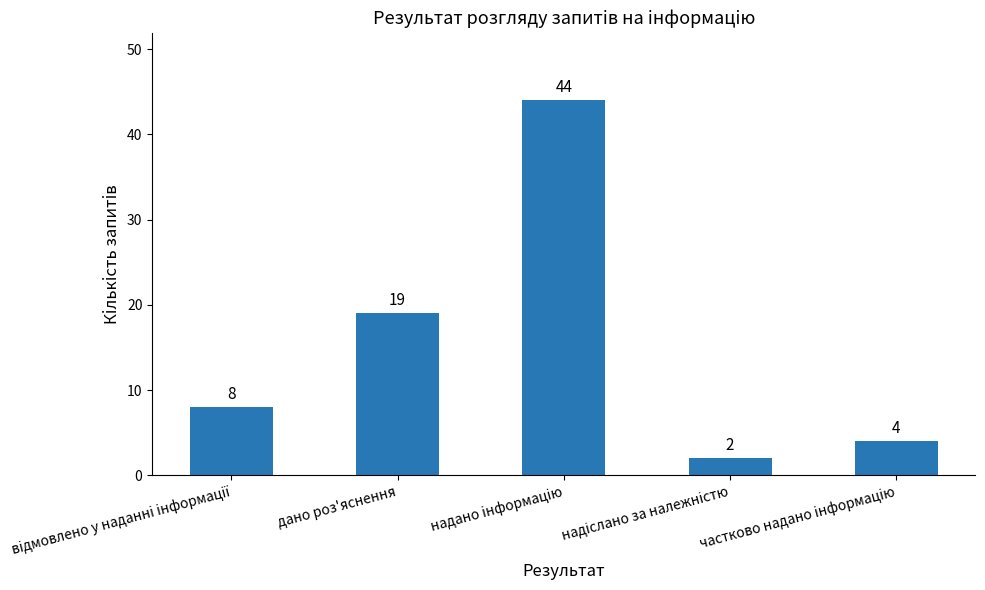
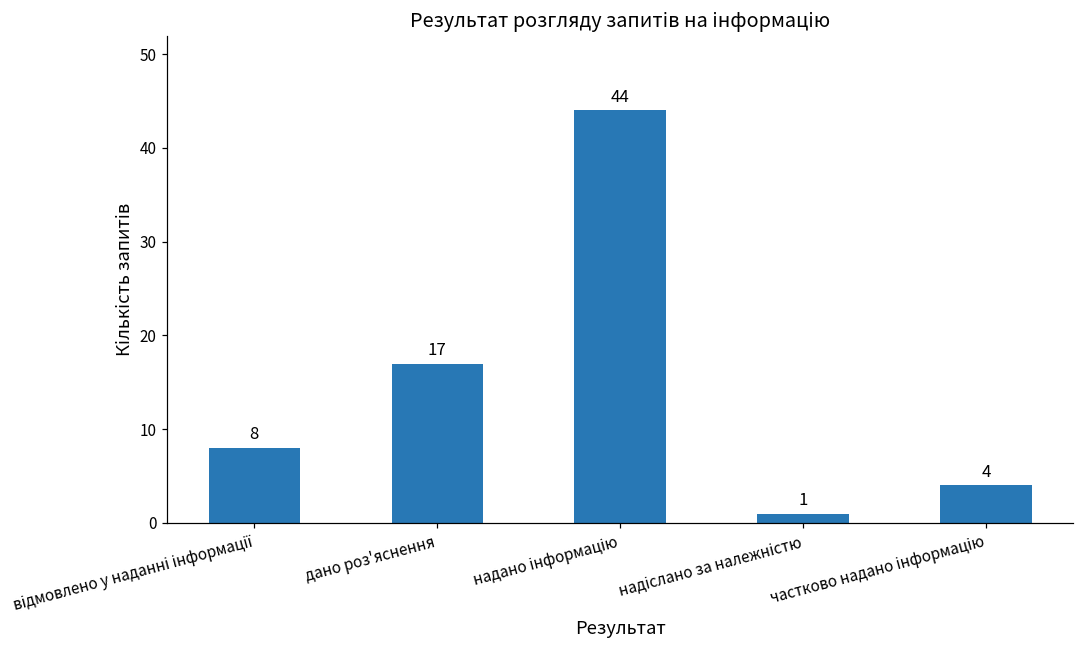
  {
    "відмовлено у наданні інформації": 8,
-   "дано роз'яснення": 19,
+   "дано роз'яснення": 17,
    "надано інформацію": 44,
-   "надіслано за належністю": 2,
+   "надіслано за належністю": 1,
    "частково надано інформацію": 4
  }
